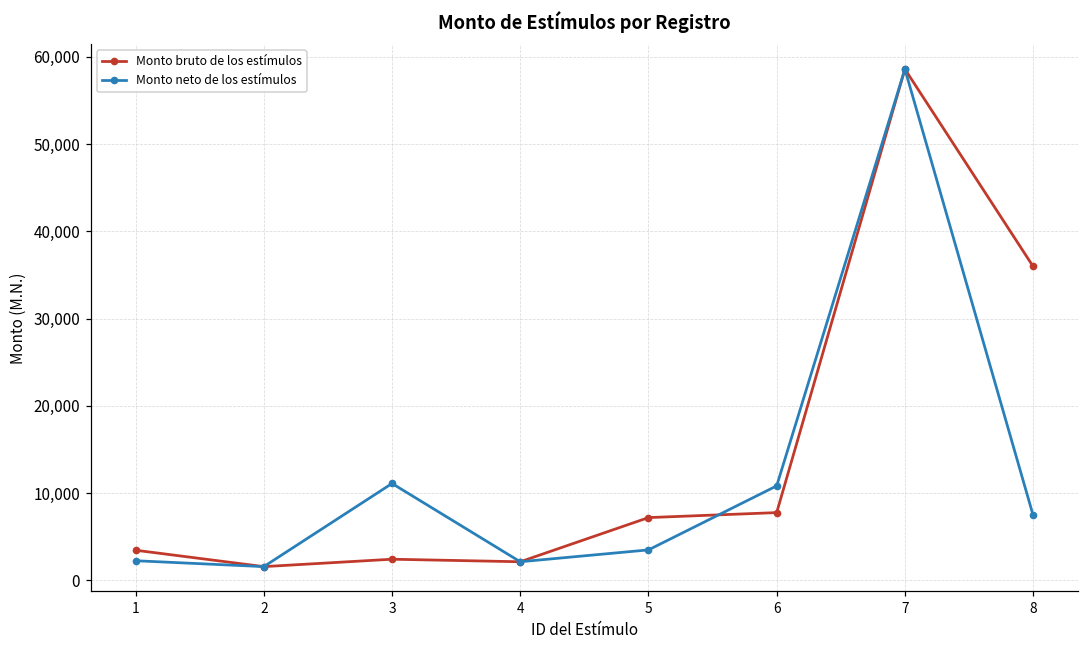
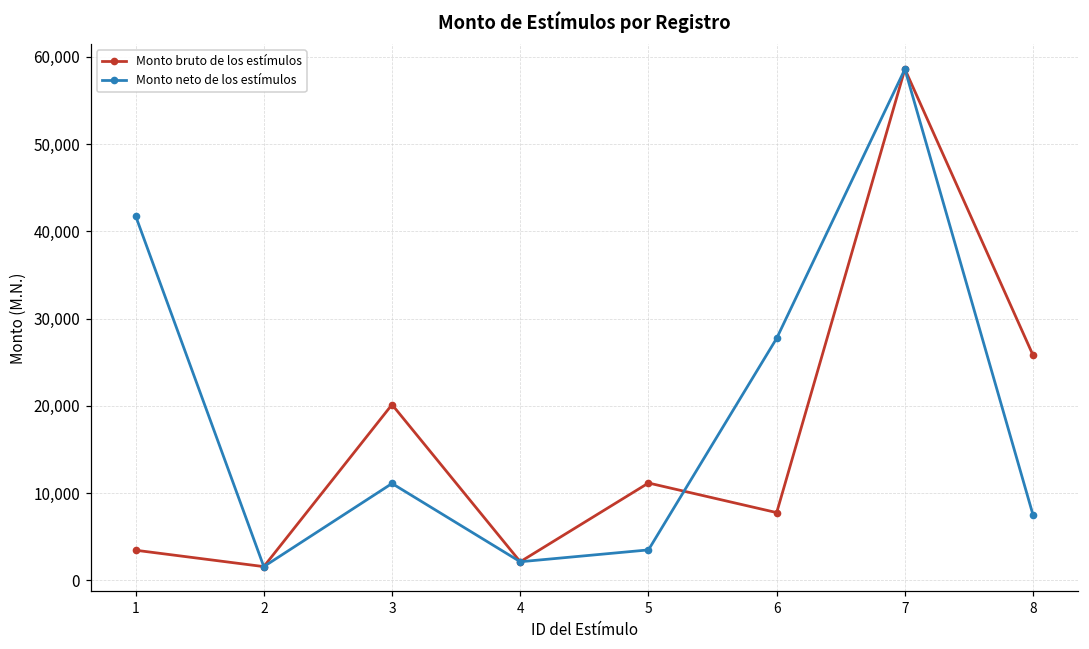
  {
    "Monto bruto de los estímulos": {
      "1": "3,000",
-     "3": "2,000",
-     "5": "7,000",
+     "3": "20,000",
+     "5": "11,000",
      "6": "8,000",
-     "8": "36,000"
+     "8": "26,000"
    },
    "Monto neto de los estímulos": {
-     "1": "2,000",
+     "1": "42,000",
      "3": "11,000",
      "5": "3,000",
-     "6": "11,000",
+     "6": "28,000",
      "8": "7,000"
    }
  }
